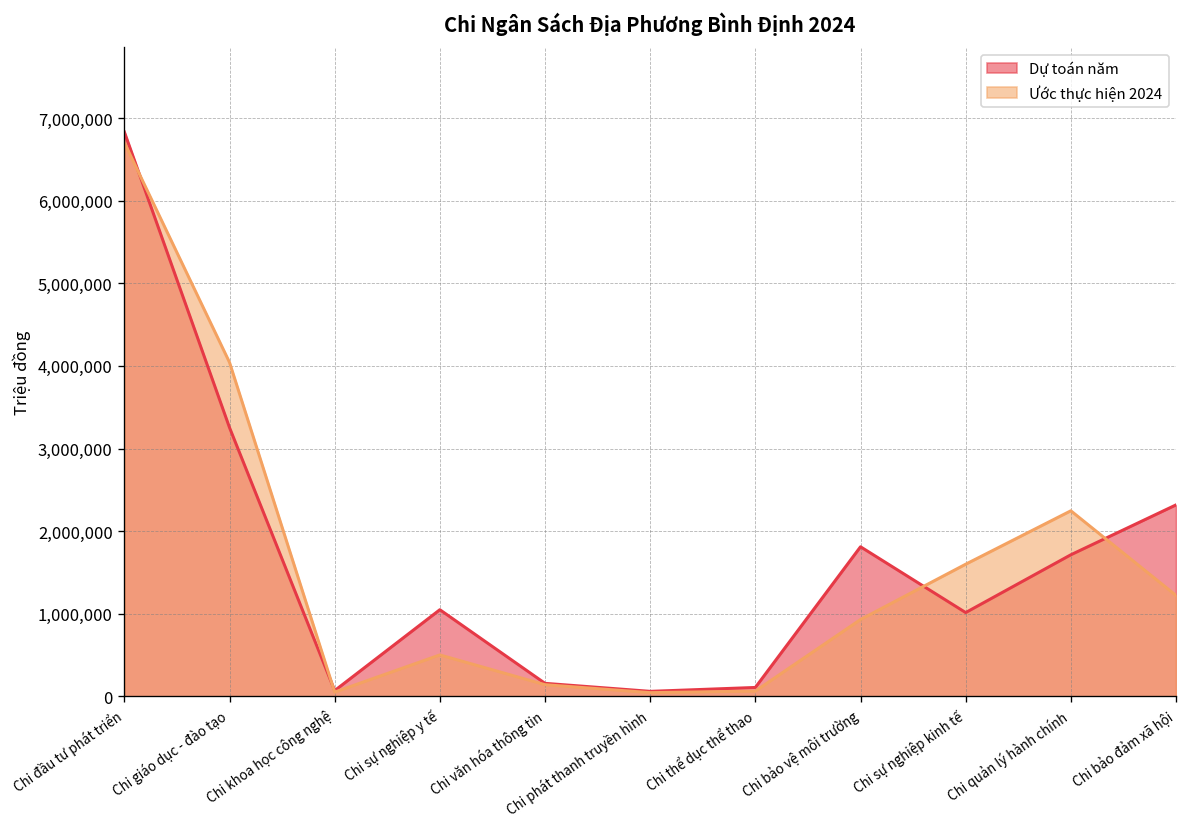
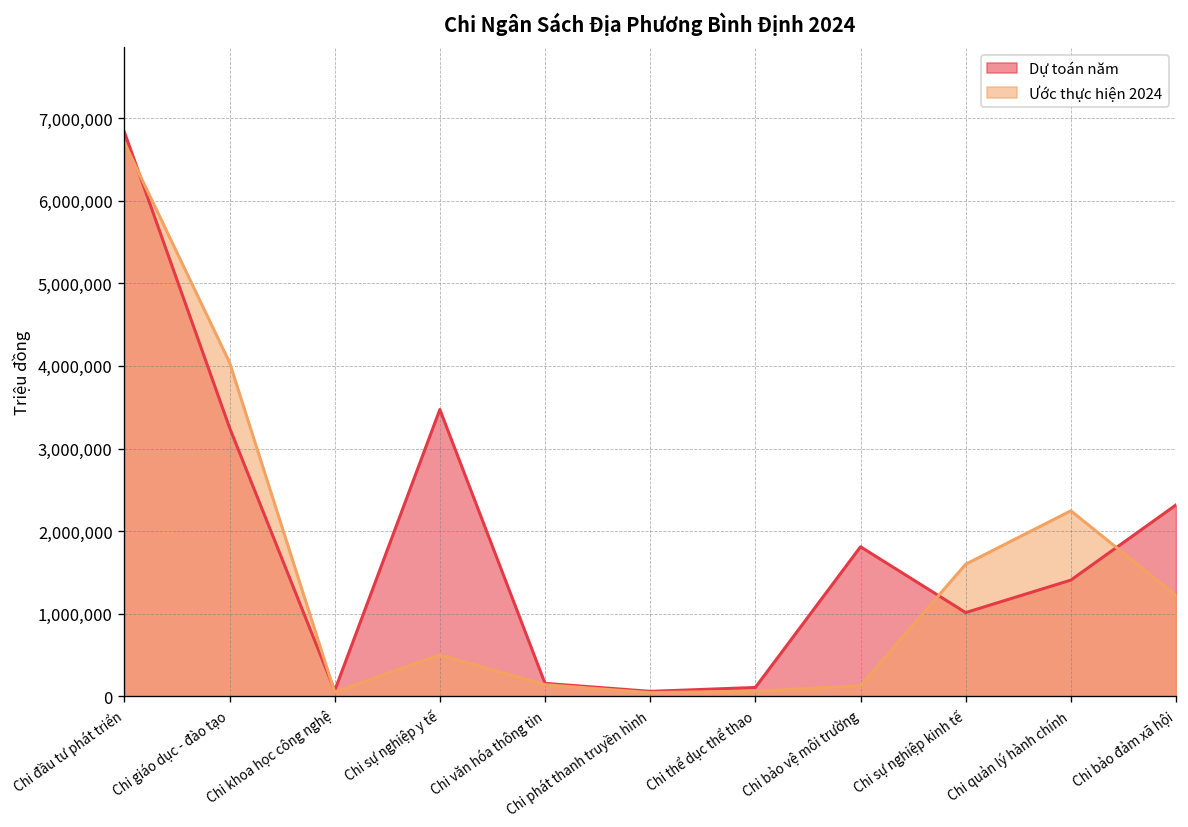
  {
    "Dự toán năm": {
      "Chi đầu tư phát triển": "6,800,000",
      "Chi giáo dục - đào tạo": "3,300,000",
-     "Chi sự nghiệp y tế": "1,000,000",
+     "Chi sự nghiệp y tế": "3,500,000",
      "Chi thể dục thể thao": "100,000",
      "Chi bảo vệ môi trường": "1,800,000",
      "Chi sự nghiệp kinh tế": "1,000,000",
-     "Chi quản lý hành chính": "1,700,000",
+     "Chi quản lý hành chính": "1,400,000",
      "Chi bảo đảm xã hội": "2,300,000"
    },
    "Ước thực hiện 2024": {
      "Chi đầu tư phát triển": "6,700,000",
      "Chi giáo dục - đào tạo": "4,000,000",
      "Chi sự nghiệp y tế": "500,000",
      "Chi thể dục thể thao": "100,000",
-     "Chi bảo vệ môi trường": "900,000",
+     "Chi bảo vệ môi trường": "100,000",
      "Chi sự nghiệp kinh tế": "1,600,000",
      "Chi quản lý hành chính": "2,200,000",
      "Chi bảo đảm xã hội": "1,200,000"
    }
  }
